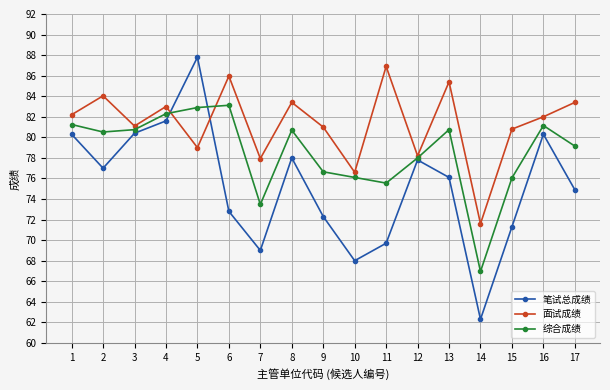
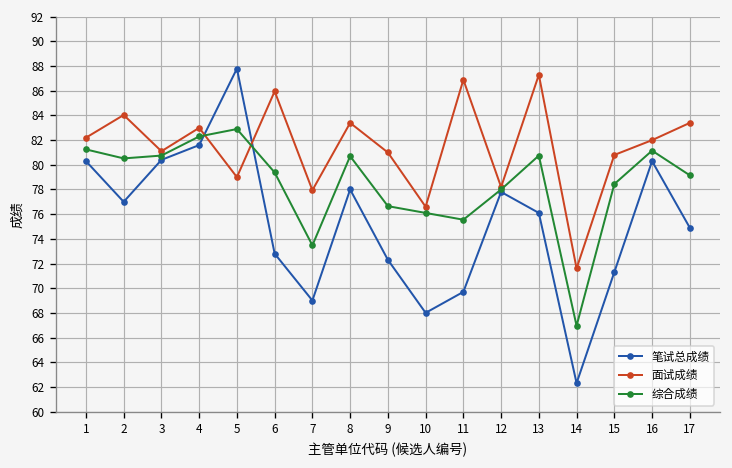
  {
    "笔试总成绩": {
      "1": 80.3,
      "2": 77.0,
      "3": 80.4,
      "4": 81.6,
      "5": 87.8,
      "6": 72.8,
      "7": 69.0,
      "8": 78.0,
      "9": 72.3,
      "10": 68.0,
      "11": 69.7,
      "13": 76.1,
      "14": 62.3,
      "15": 71.3,
      "16": 80.3,
      "17": 74.9
    },
    "面试成绩": {
      "1": 82.2,
      "2": 84.0,
      "3": 81.1,
      "4": 83.0,
      "5": 79.0,
      "6": 86.0,
      "7": 77.9,
      "8": 83.4,
      "9": 81.0,
      "10": 76.6,
      "11": 86.9,
-     "13": 85.4,
+     "13": 87.3,
      "14": 71.6,
      "15": 80.8,
      "16": 82.0,
      "17": 83.4
    },
    "综合成绩": {
      "1": 81.3,
      "2": 80.5,
      "3": 80.8,
      "4": 82.3,
      "5": 82.9,
-     "6": 83.1,
+     "6": 79.4,
      "7": 73.5,
      "8": 80.7,
      "9": 76.7,
      "10": 76.1,
      "11": 75.6,
      "13": 80.8,
      "14": 67.0,
-     "15": 76.1,
+     "15": 78.4,
      "16": 81.2,
      "17": 79.2
    }
  }
